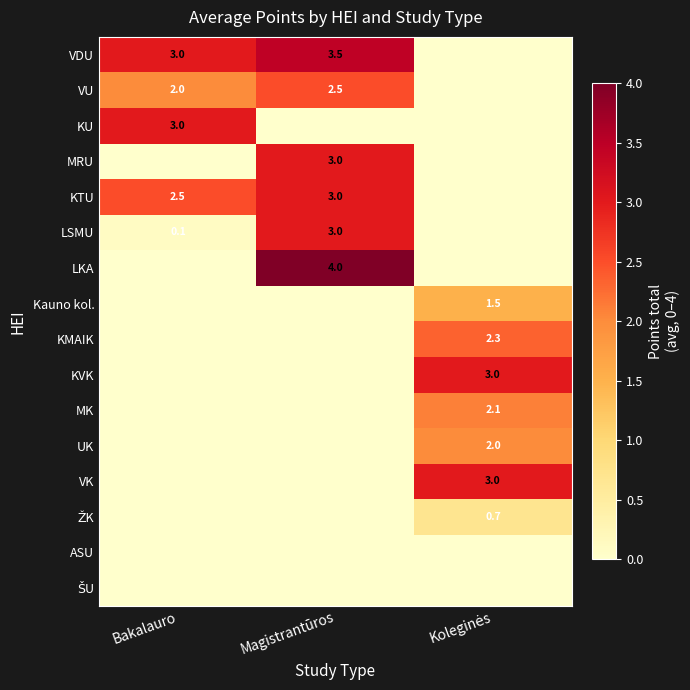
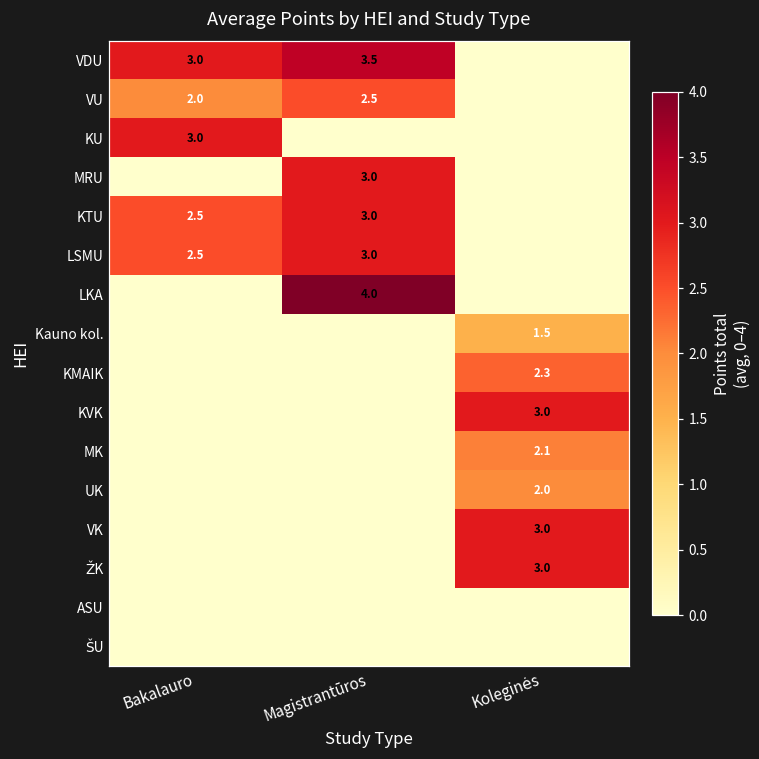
  {
    "VDU": {
      "Bakalauro": 3.0,
      "Magistrantūros": 3.5
    },
    "VU": {
      "Bakalauro": 2.0,
      "Magistrantūros": 2.5
    },
    "KU": {
      "Bakalauro": 3.0
    },
    "MRU": {
      "Magistrantūros": 3.0
    },
    "KTU": {
      "Bakalauro": 2.5,
      "Magistrantūros": 3.0
    },
    "LSMU": {
-     "Bakalauro": 0.1,
+     "Bakalauro": 2.5,
      "Magistrantūros": 3.0
    },
    "LKA": {
      "Magistrantūros": 4.0
    },
    "Kauno kol.": {
      "Koleginės": 1.5
    },
    "KMAIK": {
      "Koleginės": 2.3
    },
    "KVK": {
      "Koleginės": 3.0
    },
    "MK": {
      "Koleginės": 2.1
    },
    "UK": {
      "Koleginės": 2.0
    },
    "VK": {
      "Koleginės": 3.0
    },
    "ŽK": {
-     "Koleginės": 0.7
+     "Koleginės": 3.0
    }
  }
